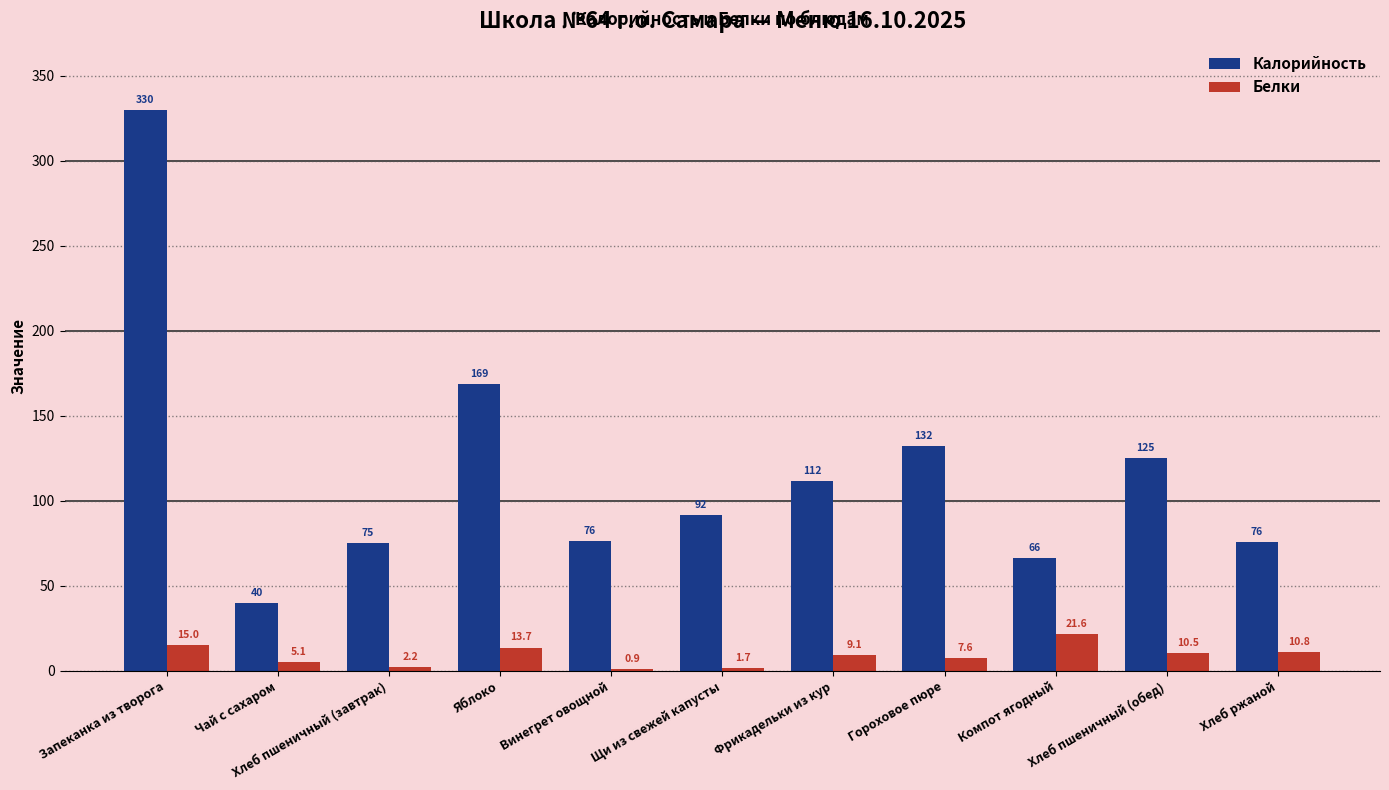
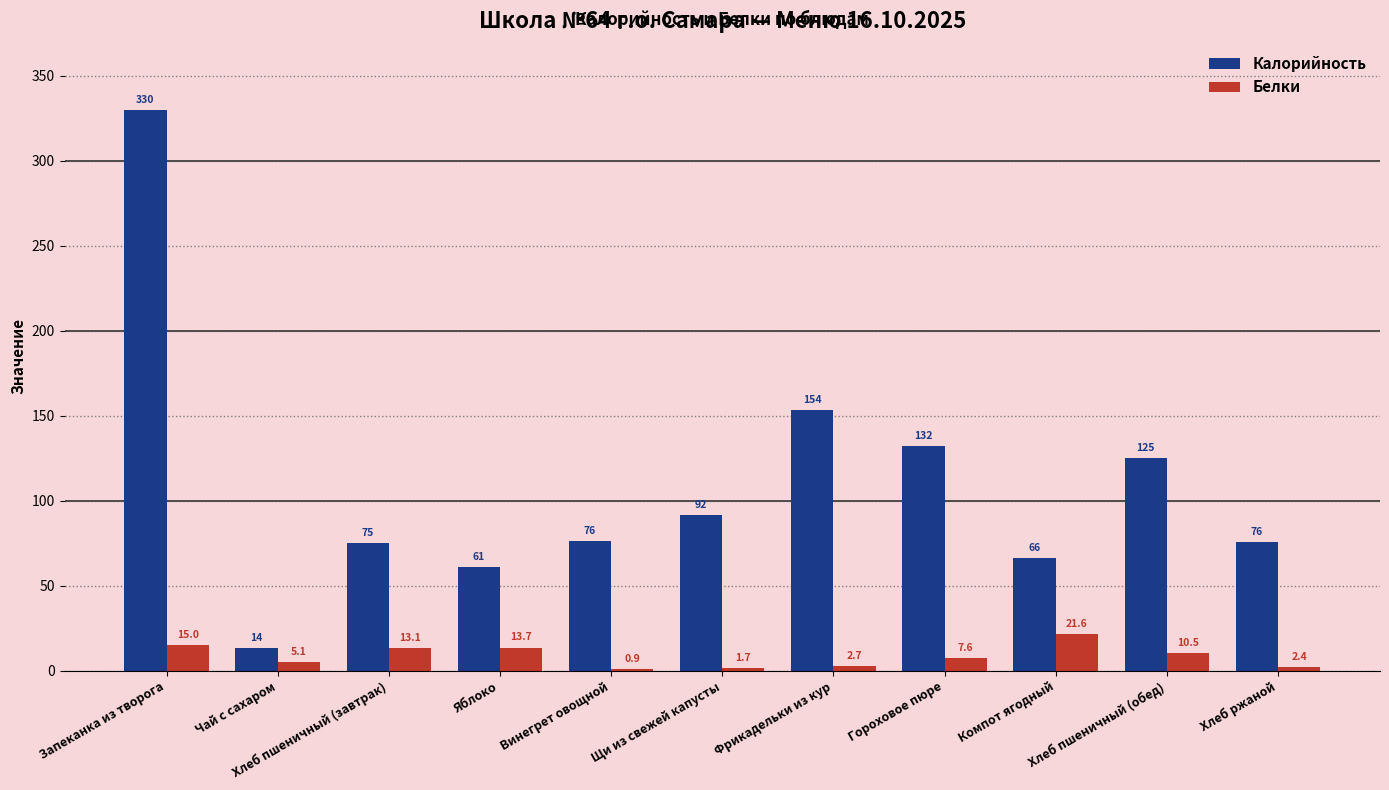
  {
    "Калорийность": {
      "Запеканка из творога": 330,
-     "Чай с сахаром": 40,
+     "Чай с сахаром": 14,
      "Хлеб пшеничный (завтрак)": 75,
-     "Яблоко": 169,
+     "Яблоко": 61,
      "Винегрет овощной": 76,
      "Щи из свежей капусты": 92,
-     "Фрикадельки из кур": 112,
+     "Фрикадельки из кур": 154,
      "Гороховое пюре": 132,
      "Компот ягодный": 66,
      "Хлеб пшеничный (обед)": 125,
      "Хлеб ржаной": 76
    },
    "Белки": {
      "Запеканка из творога": 15.0,
      "Чай с сахаром": 5.1,
-     "Хлеб пшеничный (завтрак)": 2.2,
+     "Хлеб пшеничный (завтрак)": 13.1,
      "Яблоко": 13.7,
      "Винегрет овощной": 0.9,
      "Щи из свежей капусты": 1.7,
-     "Фрикадельки из кур": 9.1,
+     "Фрикадельки из кур": 2.7,
      "Гороховое пюре": 7.6,
      "Компот ягодный": 21.6,
      "Хлеб пшеничный (обед)": 10.5,
-     "Хлеб ржаной": 10.8
+     "Хлеб ржаной": 2.4
    }
  }
